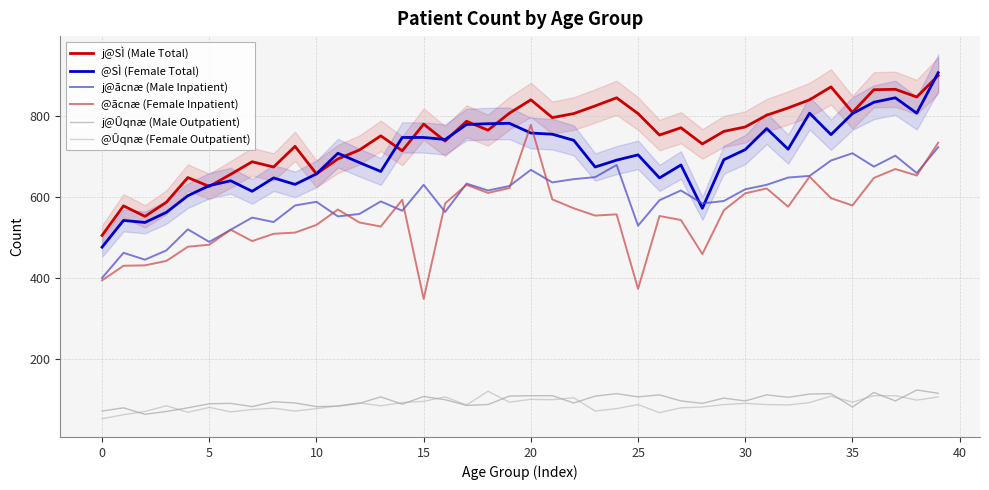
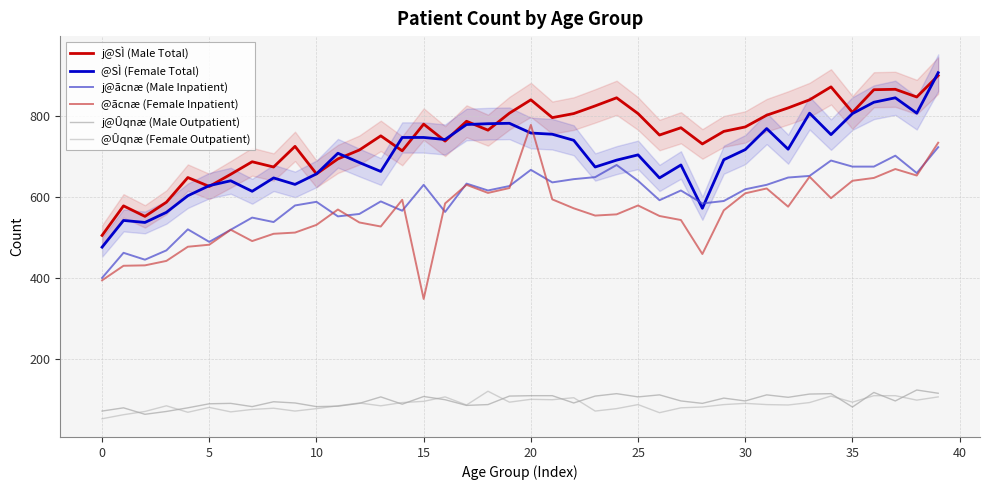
  {
    "j@ãcnæ (Male Inpatient)": {
      "5": 490,
      "10": 590,
      "15": 630,
      "20": 670,
-     "25": 530,
+     "25": 640,
      "30": 620,
-     "35": 710
+     "35": 680
    },
    "@ãcnæ (Female Inpatient)": {
      "5": 480,
      "10": 530,
      "15": 350,
      "20": 780,
-     "25": 370,
+     "25": 580,
      "30": 610,
-     "35": 580
+     "35": 640
    }
  }
